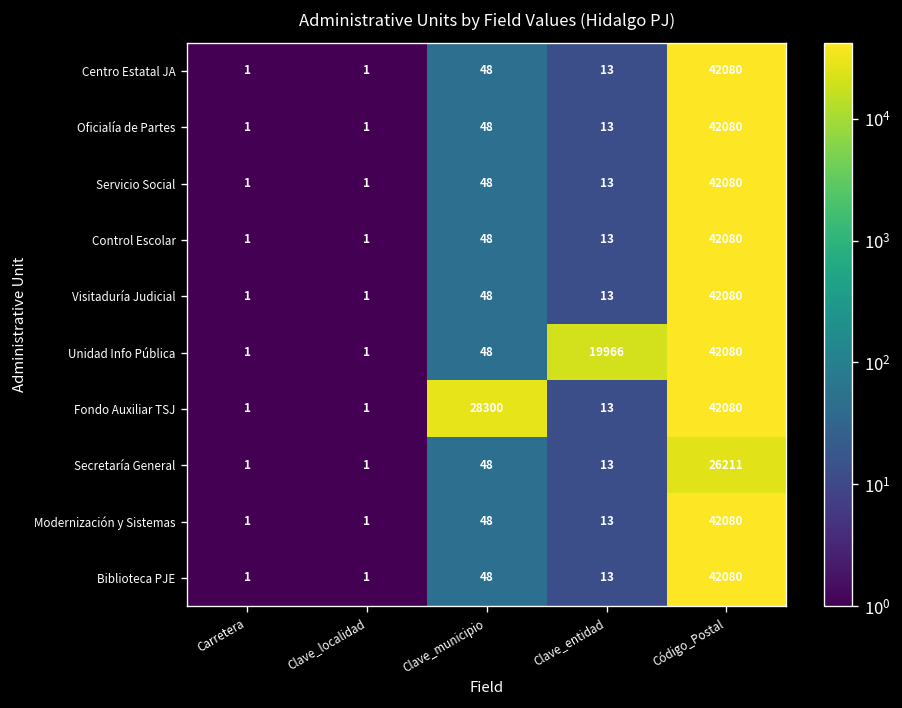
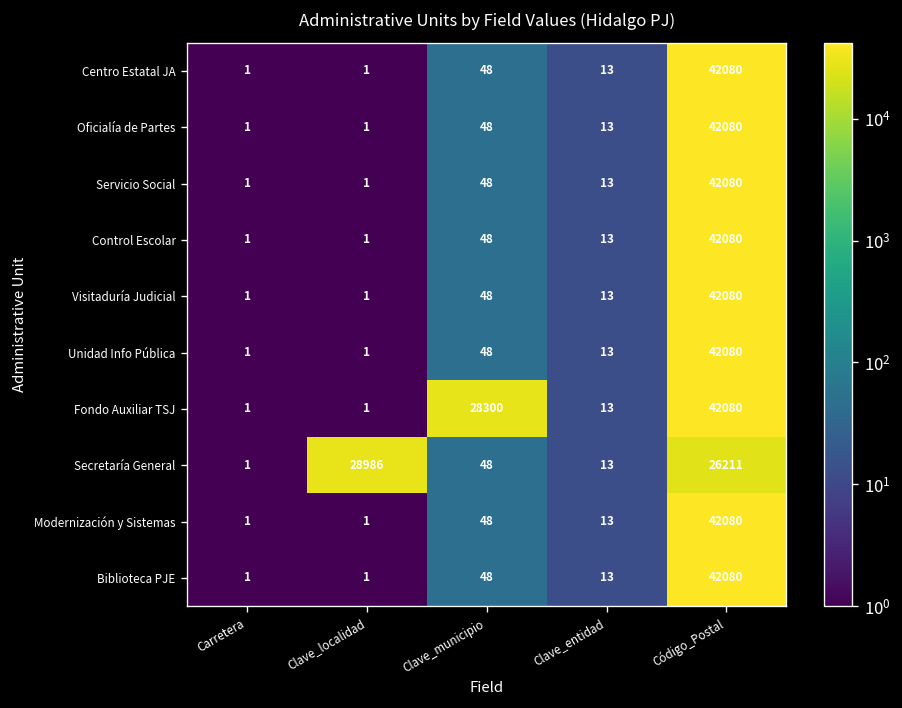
  {
    "Centro Estatal JA": {
      "Carretera": 1,
      "Clave_localidad": 1,
      "Clave_municipio": 48,
      "Clave_entidad": 13,
      "Código_Postal": 42080
    },
    "Oficialía de Partes": {
      "Carretera": 1,
      "Clave_localidad": 1,
      "Clave_municipio": 48,
      "Clave_entidad": 13,
      "Código_Postal": 42080
    },
    "Servicio Social": {
      "Carretera": 1,
      "Clave_localidad": 1,
      "Clave_municipio": 48,
      "Clave_entidad": 13,
      "Código_Postal": 42080
    },
    "Control Escolar": {
      "Carretera": 1,
      "Clave_localidad": 1,
      "Clave_municipio": 48,
      "Clave_entidad": 13,
      "Código_Postal": 42080
    },
    "Visitaduría Judicial": {
      "Carretera": 1,
      "Clave_localidad": 1,
      "Clave_municipio": 48,
      "Clave_entidad": 13,
      "Código_Postal": 42080
    },
    "Unidad Info Pública": {
      "Carretera": 1,
      "Clave_localidad": 1,
      "Clave_municipio": 48,
-     "Clave_entidad": 19966,
+     "Clave_entidad": 13,
      "Código_Postal": 42080
    },
    "Fondo Auxiliar TSJ": {
      "Carretera": 1,
      "Clave_localidad": 1,
      "Clave_municipio": 28300,
      "Clave_entidad": 13,
      "Código_Postal": 42080
    },
    "Secretaría General": {
      "Carretera": 1,
-     "Clave_localidad": 1,
+     "Clave_localidad": 28986,
      "Clave_municipio": 48,
      "Clave_entidad": 13,
      "Código_Postal": 26211
    },
    "Modernización y Sistemas": {
      "Carretera": 1,
      "Clave_localidad": 1,
      "Clave_municipio": 48,
      "Clave_entidad": 13,
      "Código_Postal": 42080
    },
    "Biblioteca PJE": {
      "Carretera": 1,
      "Clave_localidad": 1,
      "Clave_municipio": 48,
      "Clave_entidad": 13,
      "Código_Postal": 42080
    }
  }
